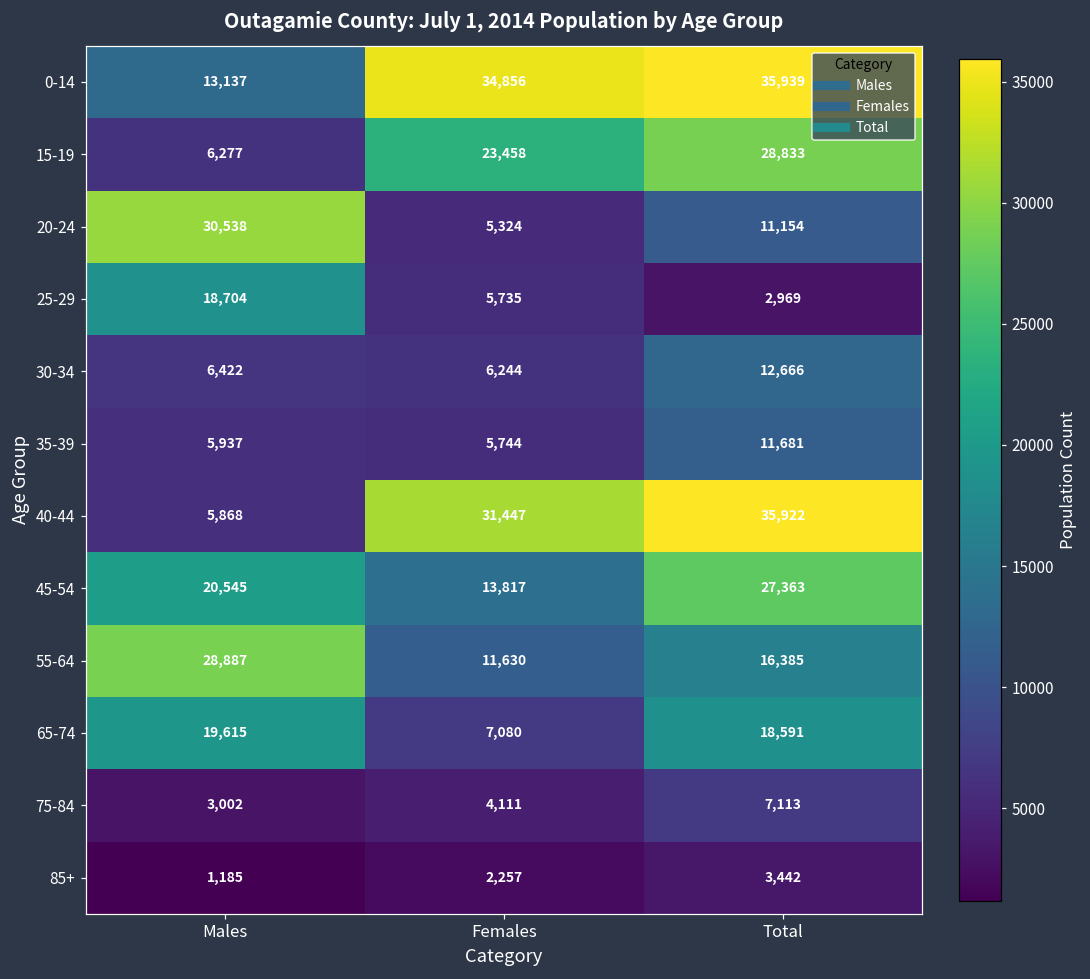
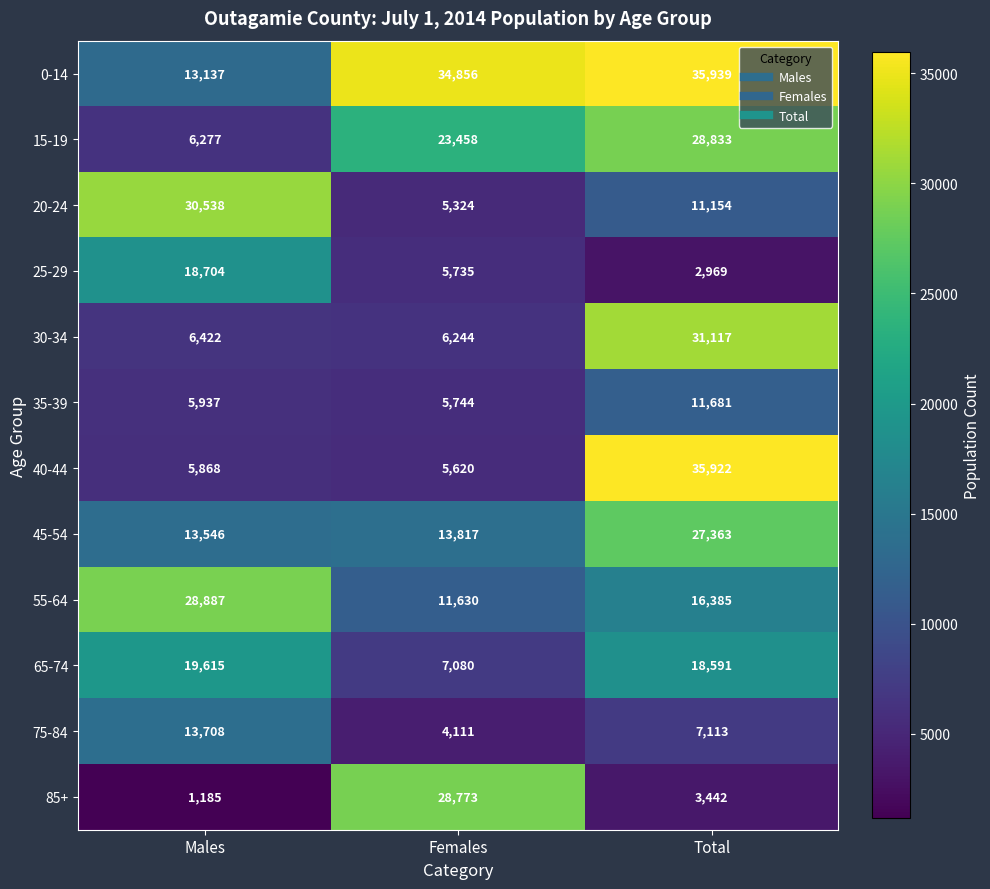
  {
    "0-14": {
      "Males": "13,137",
      "Females": "34,856",
      "Total": "35,939"
    },
    "15-19": {
      "Males": "6,277",
      "Females": "23,458",
      "Total": "28,833"
    },
    "20-24": {
      "Males": "30,538",
      "Females": "5,324",
      "Total": "11,154"
    },
    "25-29": {
      "Males": "18,704",
      "Females": "5,735",
      "Total": "2,969"
    },
    "30-34": {
      "Males": "6,422",
      "Females": "6,244",
-     "Total": "12,666"
+     "Total": "31,117"
    },
    "35-39": {
      "Males": "5,937",
      "Females": "5,744",
      "Total": "11,681"
    },
    "40-44": {
      "Males": "5,868",
-     "Females": "31,447",
+     "Females": "5,620",
      "Total": "35,922"
    },
    "45-54": {
-     "Males": "20,545",
+     "Males": "13,546",
      "Females": "13,817",
      "Total": "27,363"
    },
    "55-64": {
      "Males": "28,887",
      "Females": "11,630",
      "Total": "16,385"
    },
    "65-74": {
      "Males": "19,615",
      "Females": "7,080",
      "Total": "18,591"
    },
    "75-84": {
-     "Males": "3,002",
+     "Males": "13,708",
      "Females": "4,111",
      "Total": "7,113"
    },
    "85+": {
      "Males": "1,185",
-     "Females": "2,257",
+     "Females": "28,773",
      "Total": "3,442"
    }
  }
